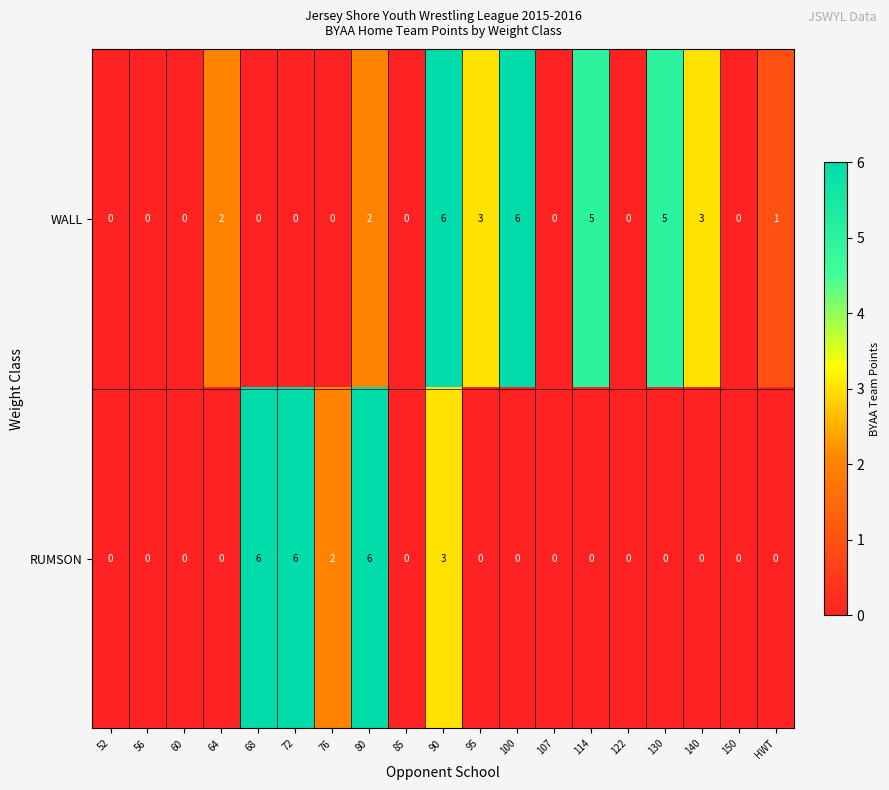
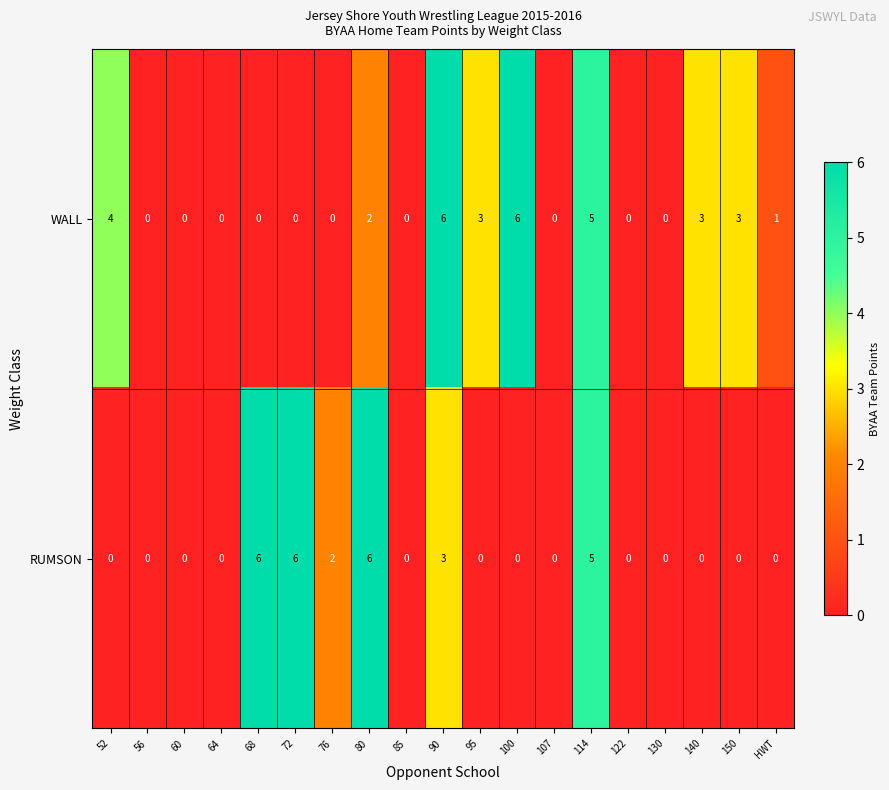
  {
    "WALL": {
-     "52": 0,
+     "52": 4,
      "56": 0,
      "60": 0,
-     "64": 2,
+     "64": 0,
      "68": 0,
      "72": 0,
      "76": 0,
      "80": 2,
      "85": 0,
      "90": 6,
      "95": 3,
      "100": 6,
      "107": 0,
      "114": 5,
      "122": 0,
-     "130": 5,
+     "130": 0,
      "140": 3,
-     "150": 0,
+     "150": 3,
      "HWT": 1
    },
    "RUMSON": {
      "52": 0,
      "56": 0,
      "60": 0,
      "64": 0,
      "68": 6,
      "72": 6,
      "76": 2,
      "80": 6,
      "85": 0,
      "90": 3,
      "95": 0,
      "100": 0,
      "107": 0,
-     "114": 0,
+     "114": 5,
      "122": 0,
      "130": 0,
      "140": 0,
      "150": 0,
      "HWT": 0
    }
  }
